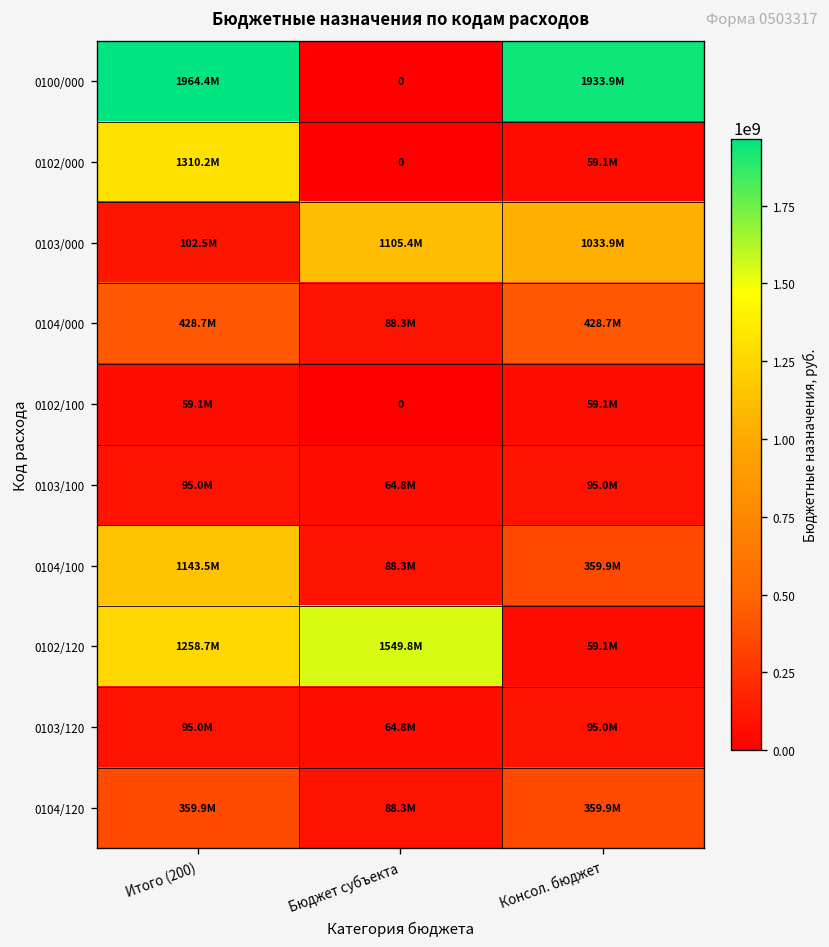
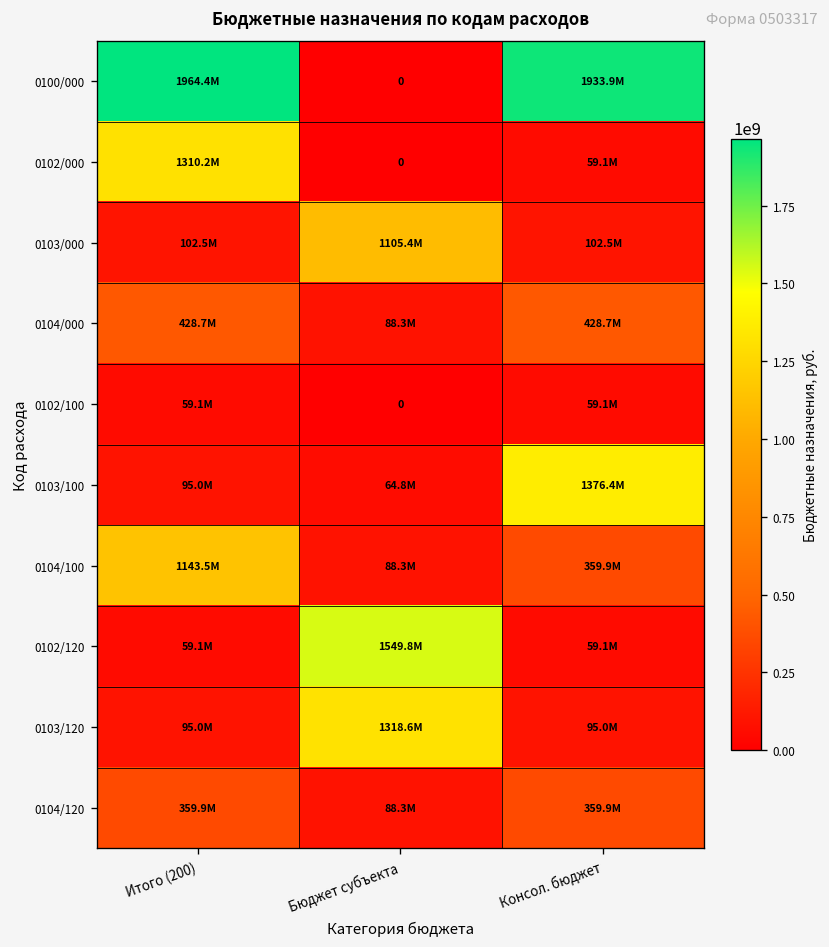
  {
    "0100/000": {
      "Итого (200)": "1964.4M",
      "Бюджет субъекта": "0",
      "Консол. бюджет": "1933.9M"
    },
    "0102/000": {
      "Итого (200)": "1310.2M",
      "Бюджет субъекта": "0",
      "Консол. бюджет": "59.1M"
    },
    "0103/000": {
      "Итого (200)": "102.5M",
      "Бюджет субъекта": "1105.4M",
-     "Консол. бюджет": "1033.9M"
+     "Консол. бюджет": "102.5M"
    },
    "0104/000": {
      "Итого (200)": "428.7M",
      "Бюджет субъекта": "88.3M",
      "Консол. бюджет": "428.7M"
    },
    "0102/100": {
      "Итого (200)": "59.1M",
      "Бюджет субъекта": "0",
      "Консол. бюджет": "59.1M"
    },
    "0103/100": {
      "Итого (200)": "95.0M",
      "Бюджет субъекта": "64.8M",
-     "Консол. бюджет": "95.0M"
+     "Консол. бюджет": "1376.4M"
    },
    "0104/100": {
      "Итого (200)": "1143.5M",
      "Бюджет субъекта": "88.3M",
      "Консол. бюджет": "359.9M"
    },
    "0102/120": {
-     "Итого (200)": "1258.7M",
+     "Итого (200)": "59.1M",
      "Бюджет субъекта": "1549.8M",
      "Консол. бюджет": "59.1M"
    },
    "0103/120": {
      "Итого (200)": "95.0M",
-     "Бюджет субъекта": "64.8M",
+     "Бюджет субъекта": "1318.6M",
      "Консол. бюджет": "95.0M"
    },
    "0104/120": {
      "Итого (200)": "359.9M",
      "Бюджет субъекта": "88.3M",
      "Консол. бюджет": "359.9M"
    }
  }
